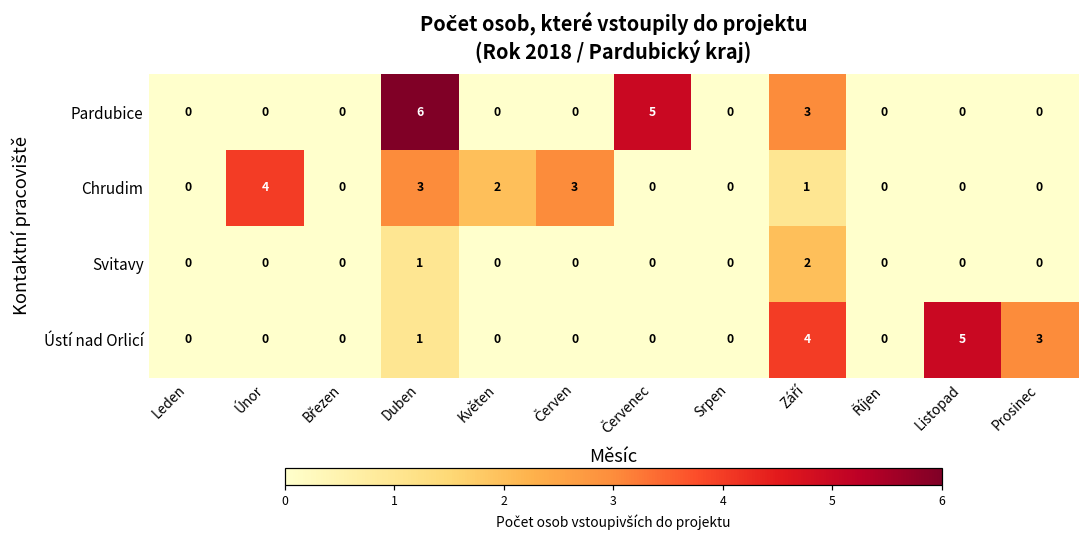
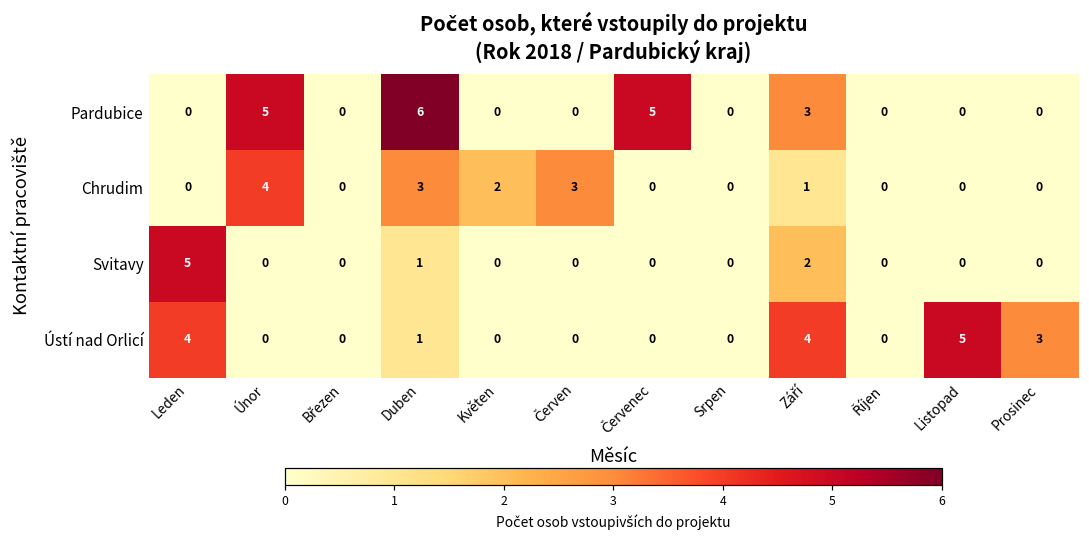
  {
    "Pardubice": {
      "Leden": 0,
-     "Únor": 0,
+     "Únor": 5,
      "Březen": 0,
      "Duben": 6,
      "Květen": 0,
      "Červen": 0,
      "Červenec": 5,
      "Srpen": 0,
      "Září": 3,
      "Říjen": 0,
      "Listopad": 0,
      "Prosinec": 0
    },
    "Chrudim": {
      "Leden": 0,
      "Únor": 4,
      "Březen": 0,
      "Duben": 3,
      "Květen": 2,
      "Červen": 3,
      "Červenec": 0,
      "Srpen": 0,
      "Září": 1,
      "Říjen": 0,
      "Listopad": 0,
      "Prosinec": 0
    },
    "Svitavy": {
-     "Leden": 0,
+     "Leden": 5,
      "Únor": 0,
      "Březen": 0,
      "Duben": 1,
      "Květen": 0,
      "Červen": 0,
      "Červenec": 0,
      "Srpen": 0,
      "Září": 2,
      "Říjen": 0,
      "Listopad": 0,
      "Prosinec": 0
    },
    "Ústí nad Orlicí": {
-     "Leden": 0,
+     "Leden": 4,
      "Únor": 0,
      "Březen": 0,
      "Duben": 1,
      "Květen": 0,
      "Červen": 0,
      "Červenec": 0,
      "Srpen": 0,
      "Září": 4,
      "Říjen": 0,
      "Listopad": 5,
      "Prosinec": 3
    }
  }
